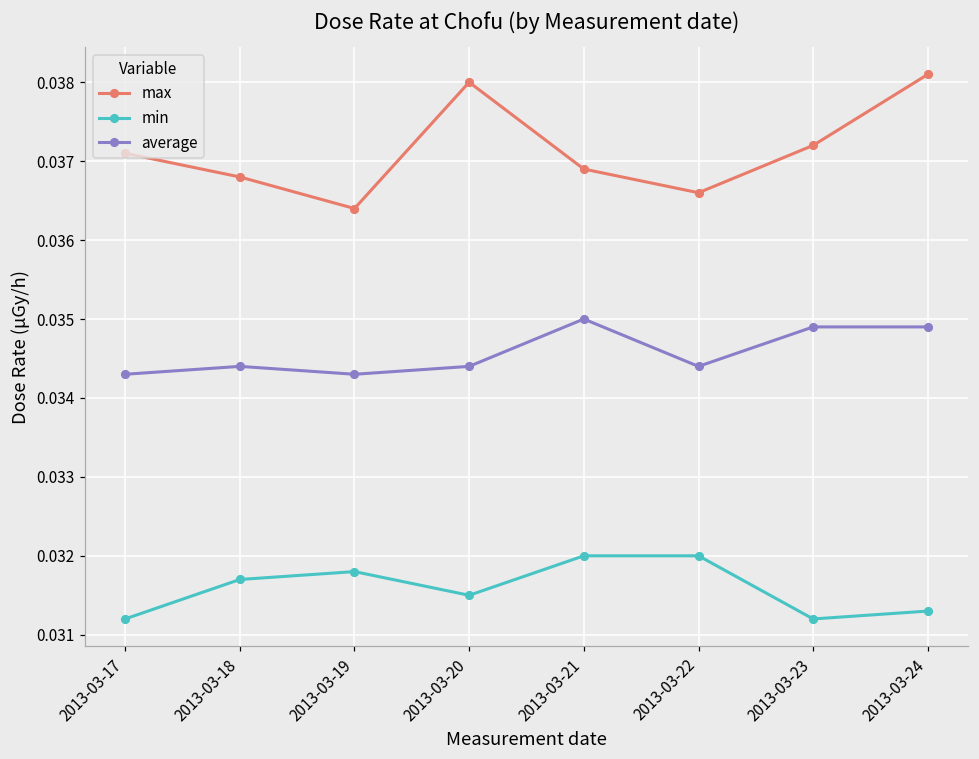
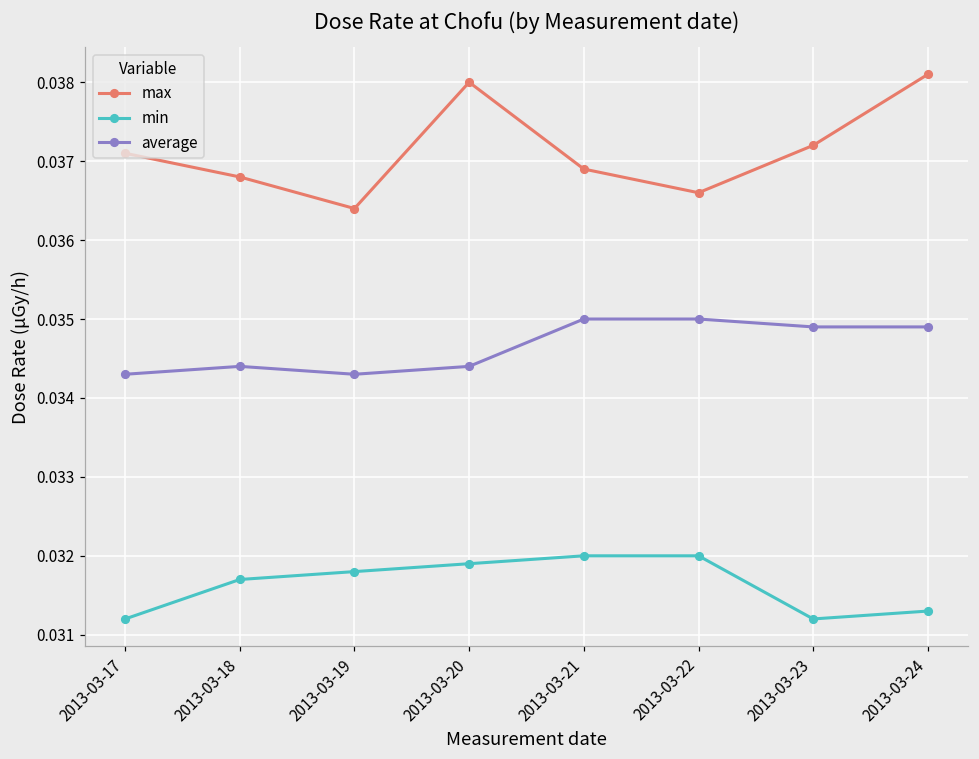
  {
    "max": {
      "2013-03-17": 0.0371,
      "2013-03-18": 0.0368,
      "2013-03-19": 0.0364,
      "2013-03-20": 0.0380,
      "2013-03-21": 0.0369,
      "2013-03-22": 0.0366,
      "2013-03-23": 0.0372,
      "2013-03-24": 0.0381
    },
    "min": {
      "2013-03-17": 0.0312,
      "2013-03-18": 0.0317,
      "2013-03-19": 0.0318,
-     "2013-03-20": 0.0315,
+     "2013-03-20": 0.0319,
      "2013-03-21": 0.0320,
      "2013-03-22": 0.0320,
      "2013-03-23": 0.0312,
      "2013-03-24": 0.0313
    },
    "average": {
      "2013-03-17": 0.0343,
      "2013-03-18": 0.0344,
      "2013-03-19": 0.0343,
      "2013-03-20": 0.0344,
      "2013-03-21": 0.0350,
-     "2013-03-22": 0.0344,
+     "2013-03-22": 0.0350,
      "2013-03-23": 0.0349,
      "2013-03-24": 0.0349
    }
  }
